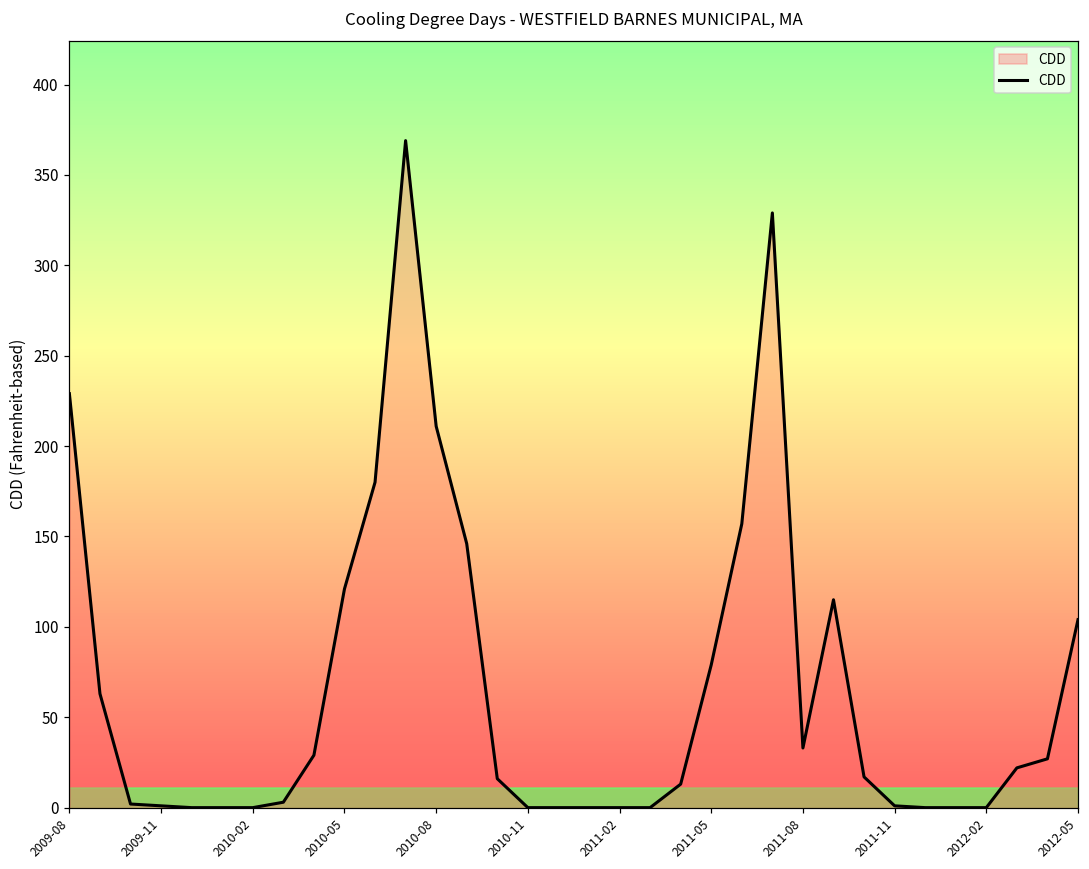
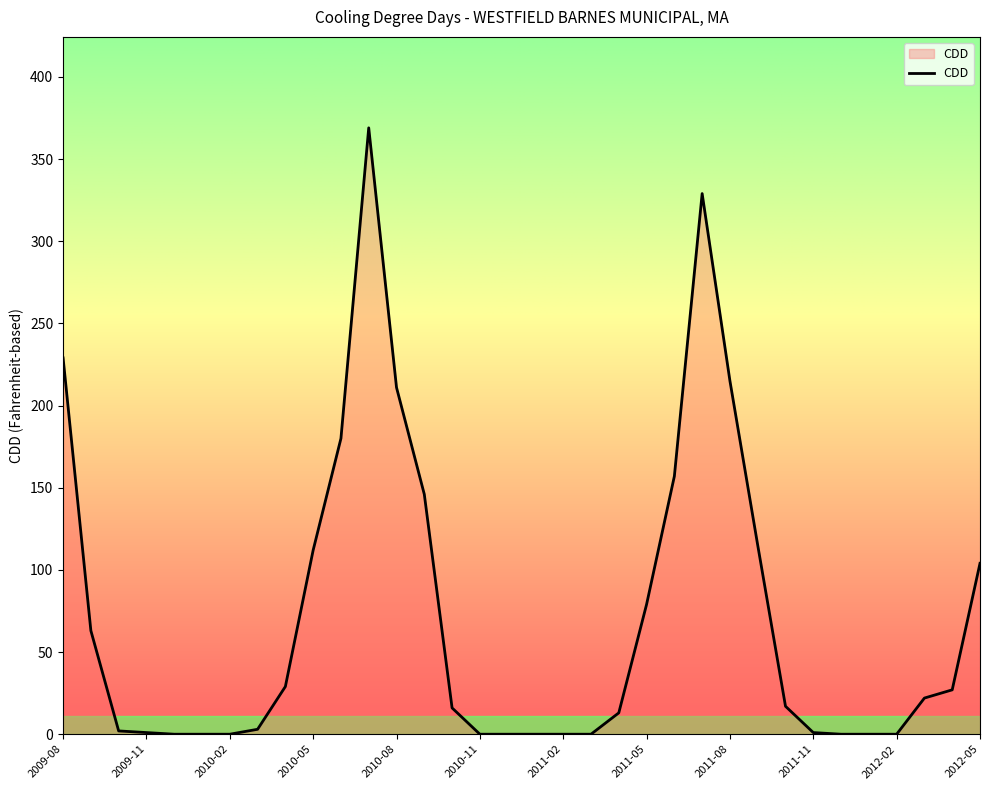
  {
    "2009-08": 229,
-   "2010-05": 121,
+   "2010-05": 112,
    "2010-08": 211,
    "2011-05": 79,
-   "2011-08": 33,
+   "2011-08": 215,
    "2012-05": 104
  }
